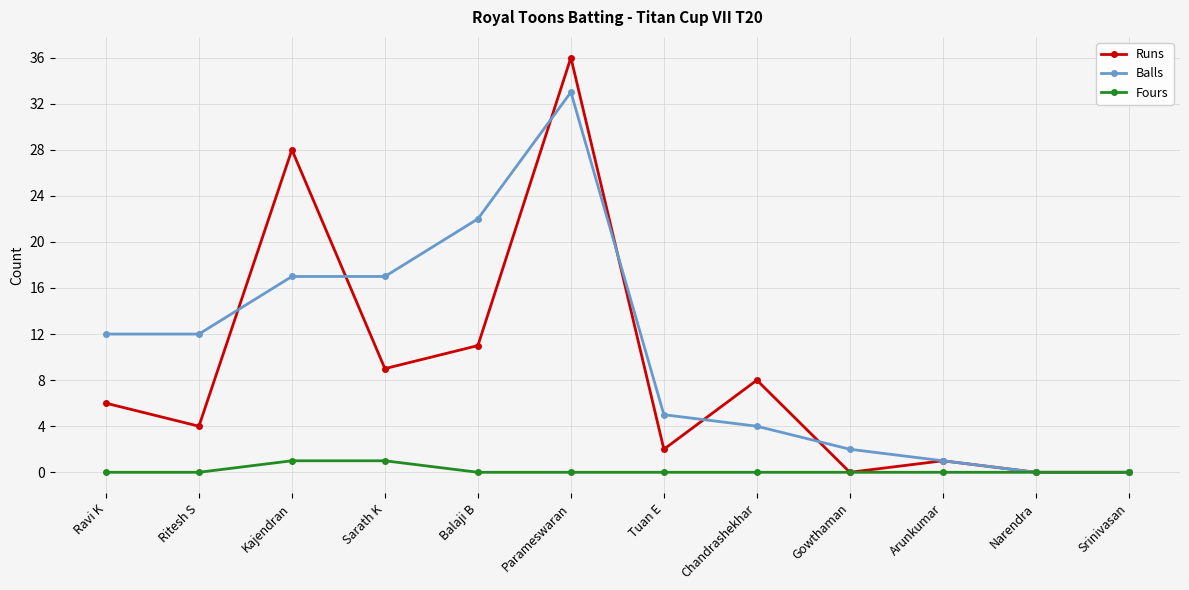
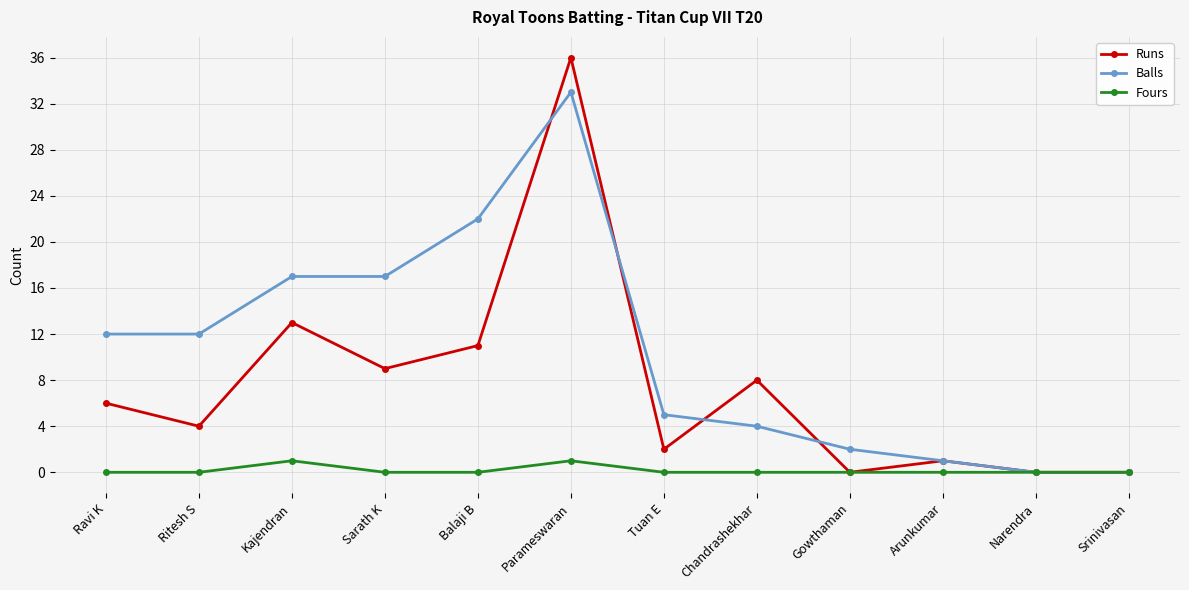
  {
    "Runs": {
      "Ravi K": 6,
      "Ritesh S": 4,
-     "Kajendran": 28,
+     "Kajendran": 13,
      "Sarath K": 9,
      "Balaji B": 11,
      "Parameswaran": 36,
      "Tuan E": 2,
      "Chandrashekhar": 8
    },
    "Balls": {
      "Ravi K": 12,
      "Ritesh S": 12,
      "Kajendran": 17,
      "Sarath K": 17,
      "Balaji B": 22,
      "Parameswaran": 33,
      "Tuan E": 5,
      "Chandrashekhar": 4,
      "Gowthaman": 2
    },
    "Fours": {
      "Ravi K": 0,
      "Ritesh S": 0,
      "Kajendran": 1,
-     "Sarath K": 1,
+     "Sarath K": 0,
      "Balaji B": 0,
-     "Parameswaran": 0,
+     "Parameswaran": 1,
      "Tuan E": 0,
      "Chandrashekhar": 0,
      "Arunkumar": 0
    }
  }
